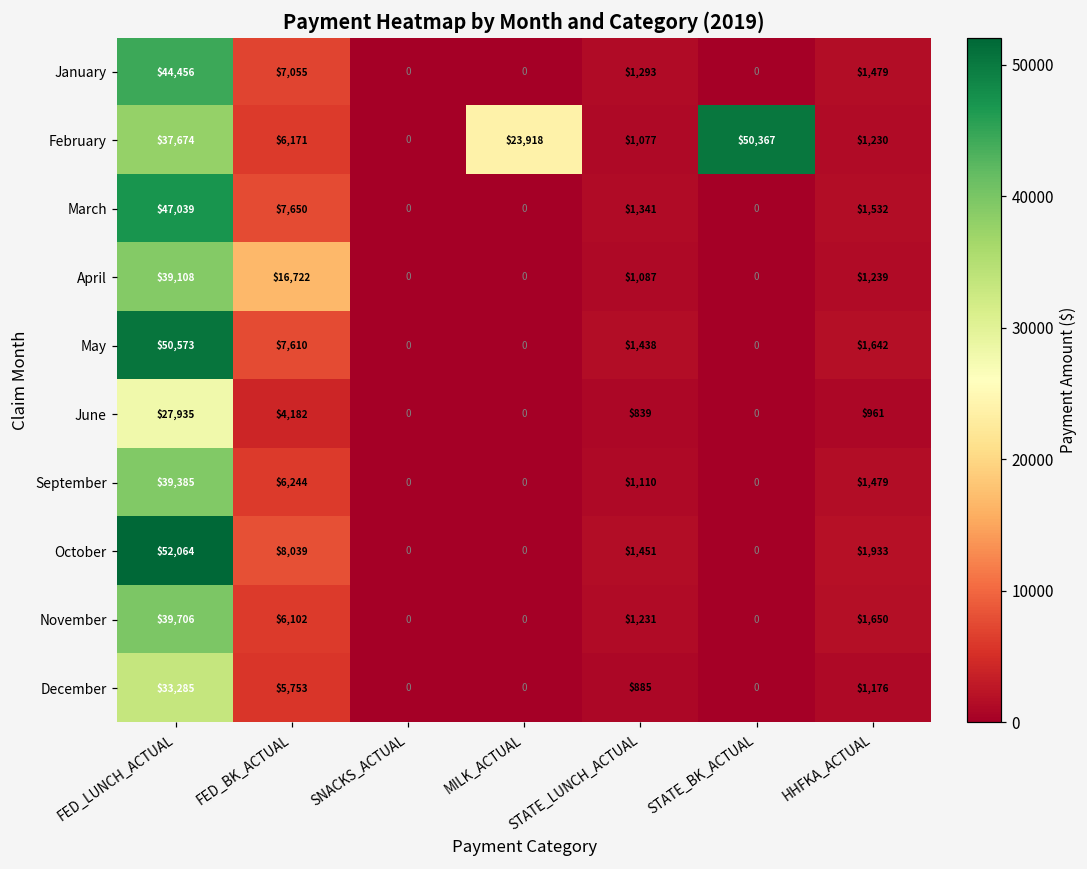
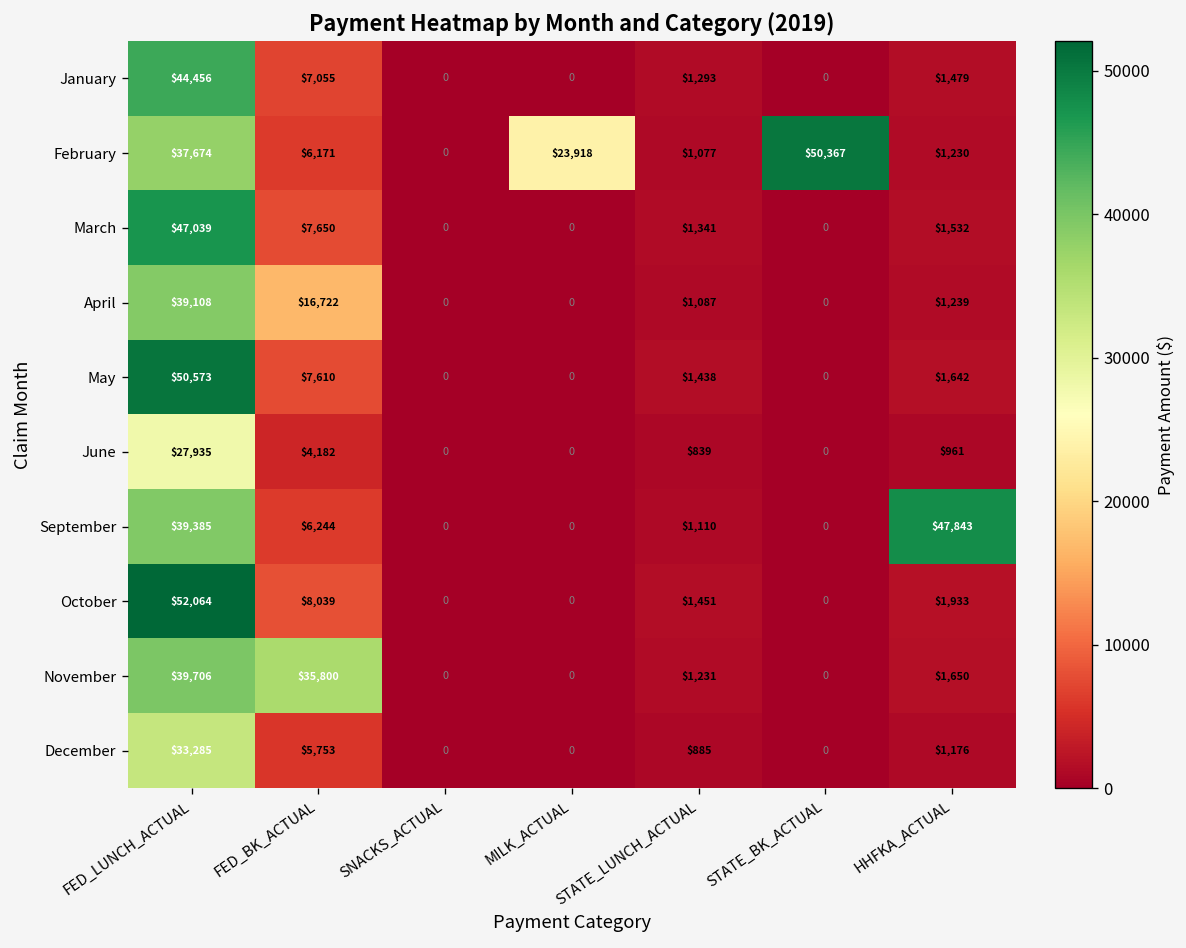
  {
    "January": {
      "FED_LUNCH_ACTUAL": "$44,456",
      "FED_BK_ACTUAL": "$7,055",
      "SNACKS_ACTUAL": "0",
      "MILK_ACTUAL": "0",
      "STATE_LUNCH_ACTUAL": "$1,293",
      "STATE_BK_ACTUAL": "0",
      "HHFKA_ACTUAL": "$1,479"
    },
    "February": {
      "FED_LUNCH_ACTUAL": "$37,674",
      "FED_BK_ACTUAL": "$6,171",
      "SNACKS_ACTUAL": "0",
      "MILK_ACTUAL": "$23,918",
      "STATE_LUNCH_ACTUAL": "$1,077",
      "STATE_BK_ACTUAL": "$50,367",
      "HHFKA_ACTUAL": "$1,230"
    },
    "March": {
      "FED_LUNCH_ACTUAL": "$47,039",
      "FED_BK_ACTUAL": "$7,650",
      "SNACKS_ACTUAL": "0",
      "MILK_ACTUAL": "0",
      "STATE_LUNCH_ACTUAL": "$1,341",
      "STATE_BK_ACTUAL": "0",
      "HHFKA_ACTUAL": "$1,532"
    },
    "April": {
      "FED_LUNCH_ACTUAL": "$39,108",
      "FED_BK_ACTUAL": "$16,722",
      "SNACKS_ACTUAL": "0",
      "MILK_ACTUAL": "0",
      "STATE_LUNCH_ACTUAL": "$1,087",
      "STATE_BK_ACTUAL": "0",
      "HHFKA_ACTUAL": "$1,239"
    },
    "May": {
      "FED_LUNCH_ACTUAL": "$50,573",
      "FED_BK_ACTUAL": "$7,610",
      "SNACKS_ACTUAL": "0",
      "MILK_ACTUAL": "0",
      "STATE_LUNCH_ACTUAL": "$1,438",
      "STATE_BK_ACTUAL": "0",
      "HHFKA_ACTUAL": "$1,642"
    },
    "June": {
      "FED_LUNCH_ACTUAL": "$27,935",
      "FED_BK_ACTUAL": "$4,182",
      "SNACKS_ACTUAL": "0",
      "MILK_ACTUAL": "0",
      "STATE_LUNCH_ACTUAL": "$839",
      "STATE_BK_ACTUAL": "0",
      "HHFKA_ACTUAL": "$961"
    },
    "September": {
      "FED_LUNCH_ACTUAL": "$39,385",
      "FED_BK_ACTUAL": "$6,244",
      "SNACKS_ACTUAL": "0",
      "MILK_ACTUAL": "0",
      "STATE_LUNCH_ACTUAL": "$1,110",
      "STATE_BK_ACTUAL": "0",
-     "HHFKA_ACTUAL": "$1,479"
+     "HHFKA_ACTUAL": "$47,843"
    },
    "October": {
      "FED_LUNCH_ACTUAL": "$52,064",
      "FED_BK_ACTUAL": "$8,039",
      "SNACKS_ACTUAL": "0",
      "MILK_ACTUAL": "0",
      "STATE_LUNCH_ACTUAL": "$1,451",
      "STATE_BK_ACTUAL": "0",
      "HHFKA_ACTUAL": "$1,933"
    },
    "November": {
      "FED_LUNCH_ACTUAL": "$39,706",
-     "FED_BK_ACTUAL": "$6,102",
+     "FED_BK_ACTUAL": "$35,800",
      "SNACKS_ACTUAL": "0",
      "MILK_ACTUAL": "0",
      "STATE_LUNCH_ACTUAL": "$1,231",
      "STATE_BK_ACTUAL": "0",
      "HHFKA_ACTUAL": "$1,650"
    },
    "December": {
      "FED_LUNCH_ACTUAL": "$33,285",
      "FED_BK_ACTUAL": "$5,753",
      "SNACKS_ACTUAL": "0",
      "MILK_ACTUAL": "0",
      "STATE_LUNCH_ACTUAL": "$885",
      "STATE_BK_ACTUAL": "0",
      "HHFKA_ACTUAL": "$1,176"
    }
  }
